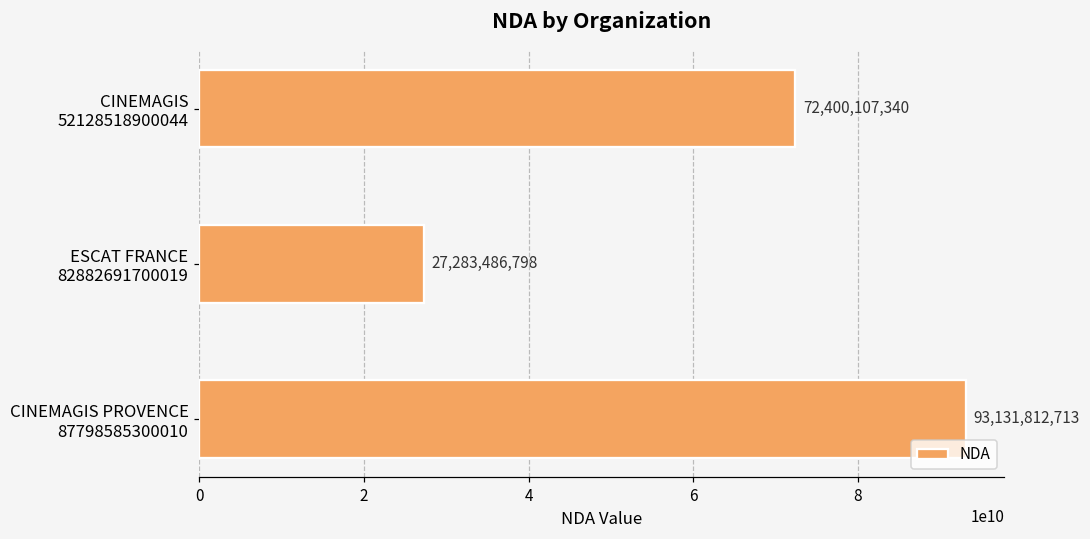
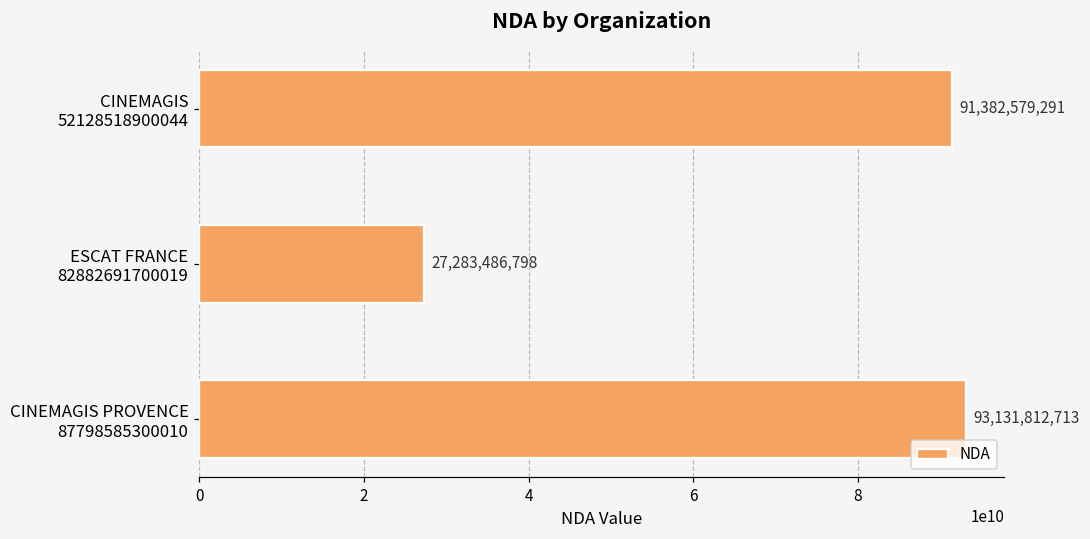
  {
-   "CINEMAGIS 52128518900044": "72,400,107,340",
+   "CINEMAGIS 52128518900044": "91,382,579,291",
    "ESCAT FRANCE 82882691700019": "27,283,486,798",
    "CINEMAGIS PROVENCE 87798585300010": "93,131,812,713"
  }
